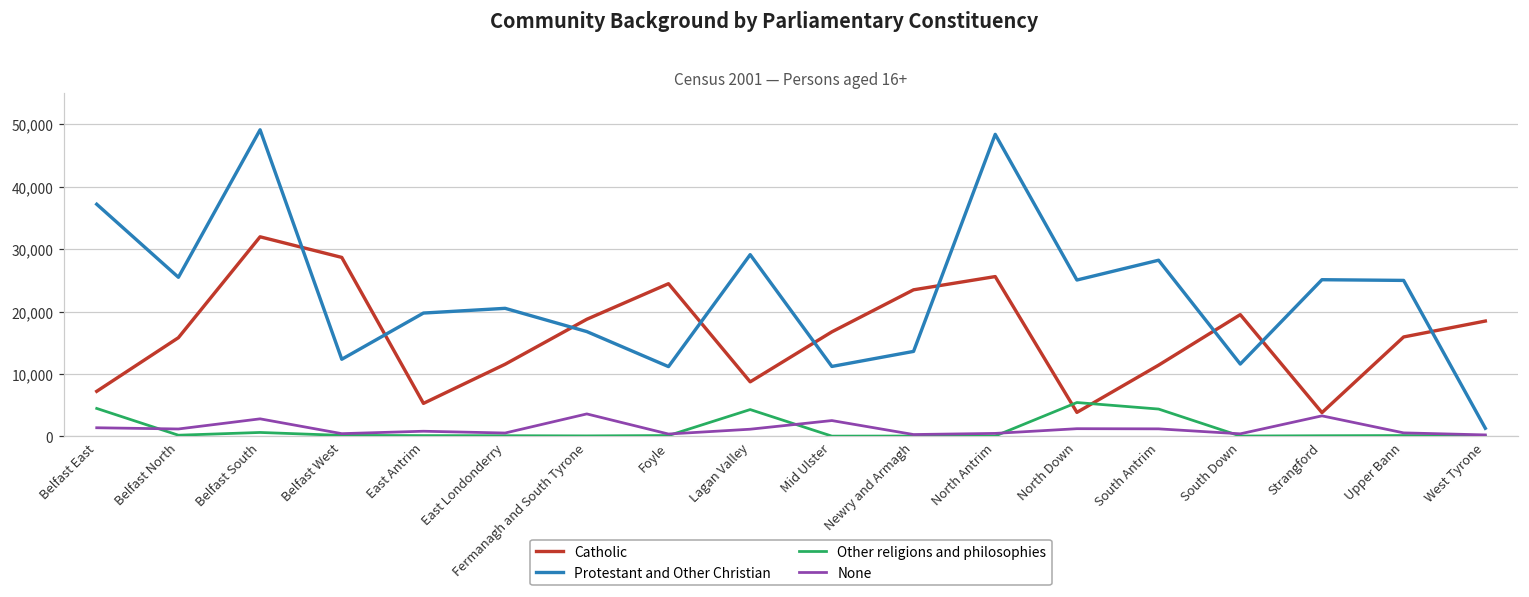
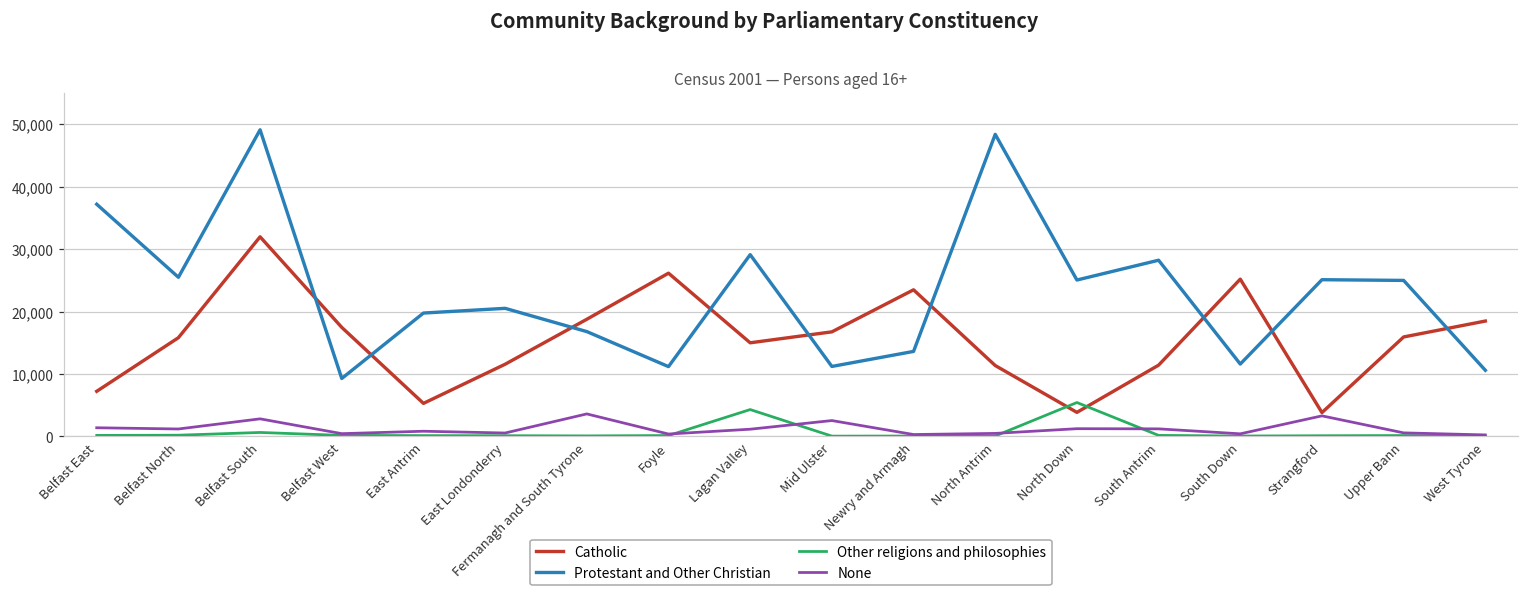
  {
    "Catholic": {
      "Belfast East": "7,000",
      "Belfast North": "16,000",
      "Belfast South": "32,000",
-     "Belfast West": "29,000",
+     "Belfast West": "17,000",
      "East Antrim": "5,000",
      "East Londonderry": "12,000",
      "Fermanagh and South Tyrone": "19,000",
-     "Foyle": "24,000",
-     "Lagan Valley": "9,000",
+     "Foyle": "26,000",
+     "Lagan Valley": "15,000",
      "Mid Ulster": "17,000",
      "Newry and Armagh": "23,000",
-     "North Antrim": "26,000",
+     "North Antrim": "11,000",
      "North Down": "4,000",
      "South Antrim": "11,000",
-     "South Down": "20,000",
+     "South Down": "25,000",
      "Strangford": "4,000",
      "Upper Bann": "16,000",
      "West Tyrone": "18,000"
    },
    "Protestant and Other Christian": {
      "Belfast East": "37,000",
      "Belfast North": "26,000",
      "Belfast South": "49,000",
-     "Belfast West": "12,000",
+     "Belfast West": "9,000",
      "East Antrim": "20,000",
      "East Londonderry": "21,000",
      "Fermanagh and South Tyrone": "17,000",
      "Foyle": "11,000",
      "Lagan Valley": "29,000",
      "Mid Ulster": "11,000",
      "Newry and Armagh": "14,000",
      "North Antrim": "48,000",
      "North Down": "25,000",
      "South Antrim": "28,000",
      "South Down": "12,000",
      "Strangford": "25,000",
      "Upper Bann": "25,000",
-     "West Tyrone": "1,000"
+     "West Tyrone": "11,000"
    },
    "Other religions and philosophies": {
-     "Belfast East": "4,000",
+     "Belfast East": "0",
      "Belfast North": "0",
      "Belfast South": "1,000",
      "East Antrim": "0",
      "Fermanagh and South Tyrone": "0",
      "Lagan Valley": "4,000",
      "Mid Ulster": "0",
      "North Down": "5,000",
-     "South Antrim": "4,000",
+     "South Antrim": "0",
      "Strangford": "0"
    },
    "None": {
      "Belfast East": "1,000",
      "Belfast North": "1,000",
      "Belfast South": "3,000",
      "East Antrim": "1,000",
      "Fermanagh and South Tyrone": "4,000",
      "Lagan Valley": "1,000",
      "Mid Ulster": "3,000",
      "North Down": "1,000",
      "South Antrim": "1,000",
      "Strangford": "3,000"
    }
  }
